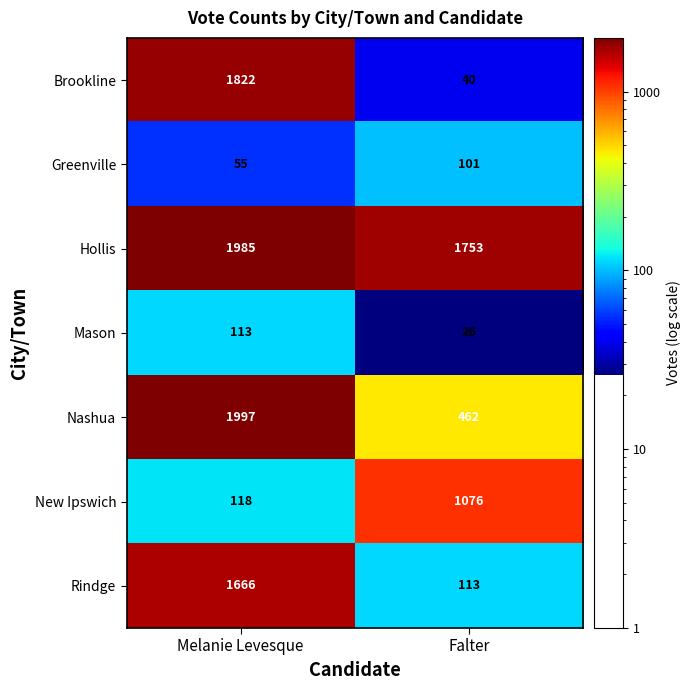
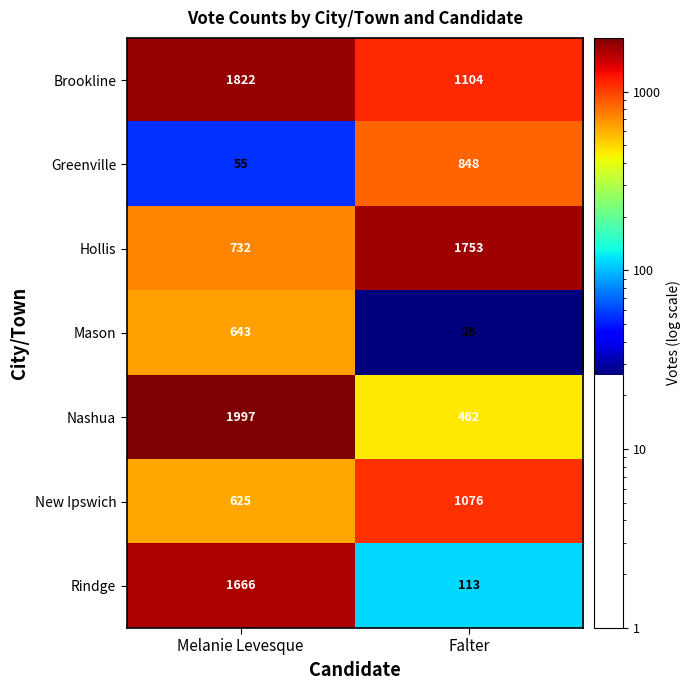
  {
    "Brookline": {
      "Melanie Levesque": 1822,
-     "Falter": 40
+     "Falter": 1104
    },
    "Greenville": {
      "Melanie Levesque": 55,
-     "Falter": 101
+     "Falter": 848
    },
    "Hollis": {
-     "Melanie Levesque": 1985,
+     "Melanie Levesque": 732,
      "Falter": 1753
    },
    "Mason": {
-     "Melanie Levesque": 113,
+     "Melanie Levesque": 643,
      "Falter": 26
    },
    "Nashua": {
      "Melanie Levesque": 1997,
      "Falter": 462
    },
    "New Ipswich": {
-     "Melanie Levesque": 118,
+     "Melanie Levesque": 625,
      "Falter": 1076
    },
    "Rindge": {
      "Melanie Levesque": 1666,
      "Falter": 113
    }
  }
